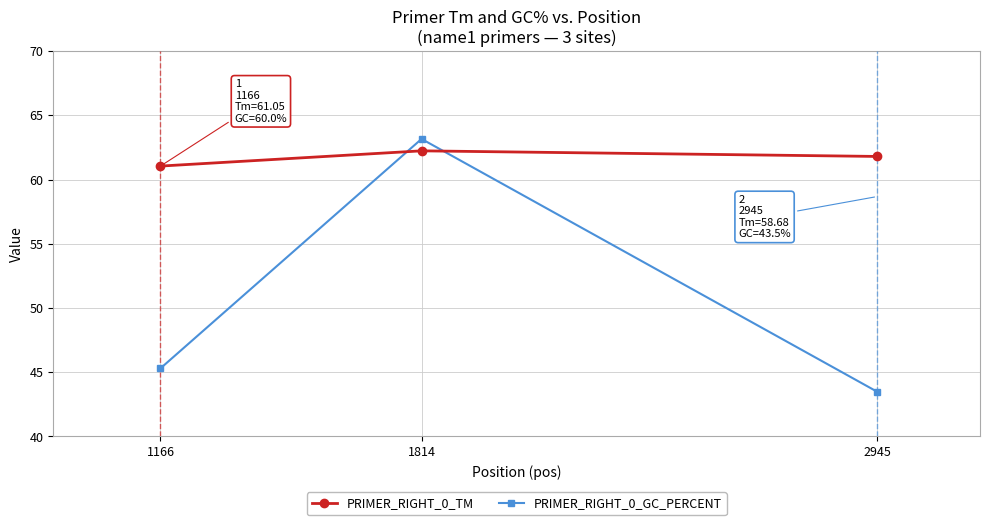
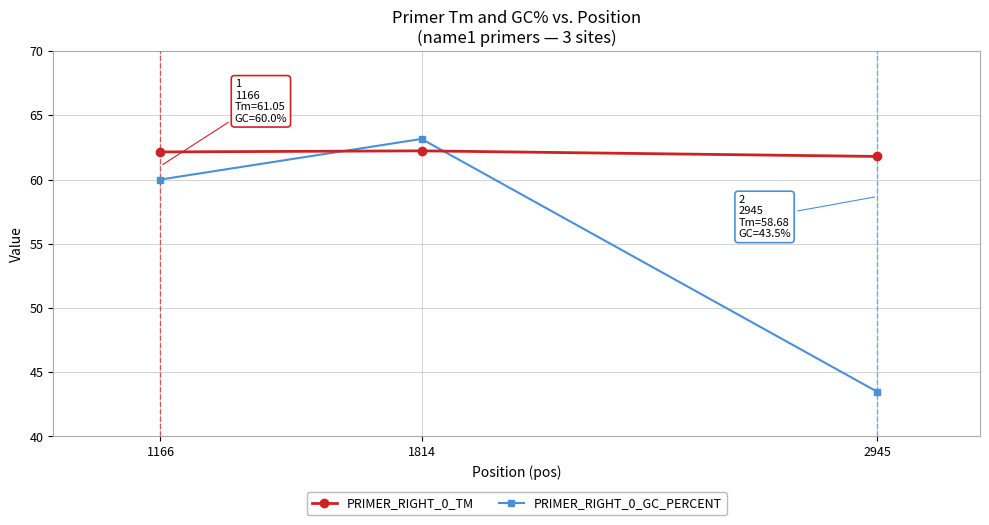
  {
    "PRIMER_RIGHT_0_TM": {
-     "1166": 61.0,
+     "1166": 62.1,
      "1814": 62.2,
      "2945": 61.8
    },
    "PRIMER_RIGHT_0_GC_PERCENT": {
-     "1166": 45.3,
+     "1166": 60.0,
      "1814": 63.2,
      "2945": 43.5
    }
  }
